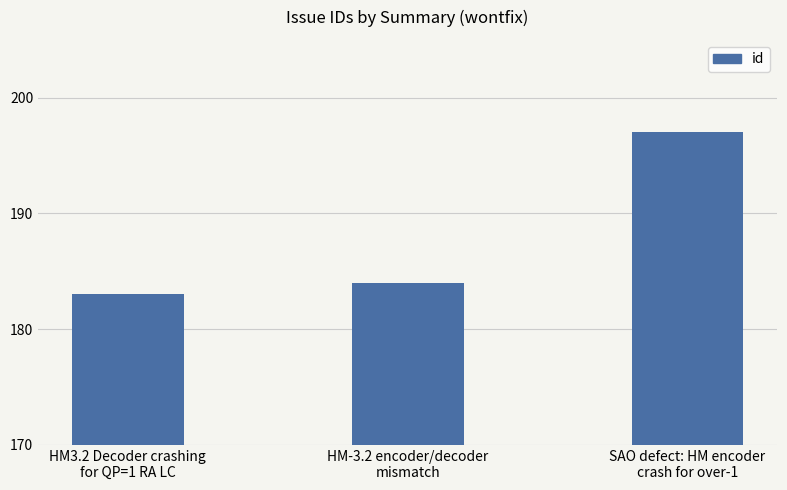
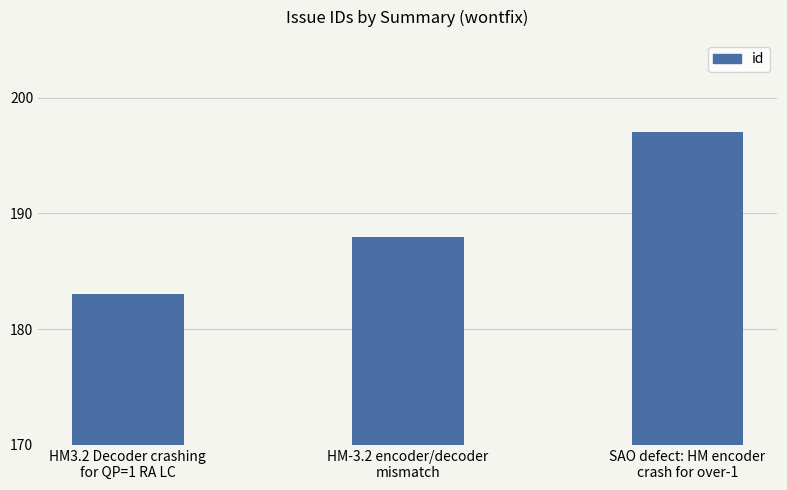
  {
    "HM3.2 Decoder crashing for QP=1 RA LC": 183,
-   "HM-3.2 encoder/decoder mismatch": 184,
+   "HM-3.2 encoder/decoder mismatch": 188,
    "SAO defect: HM encoder crash for over-1": 197
  }
